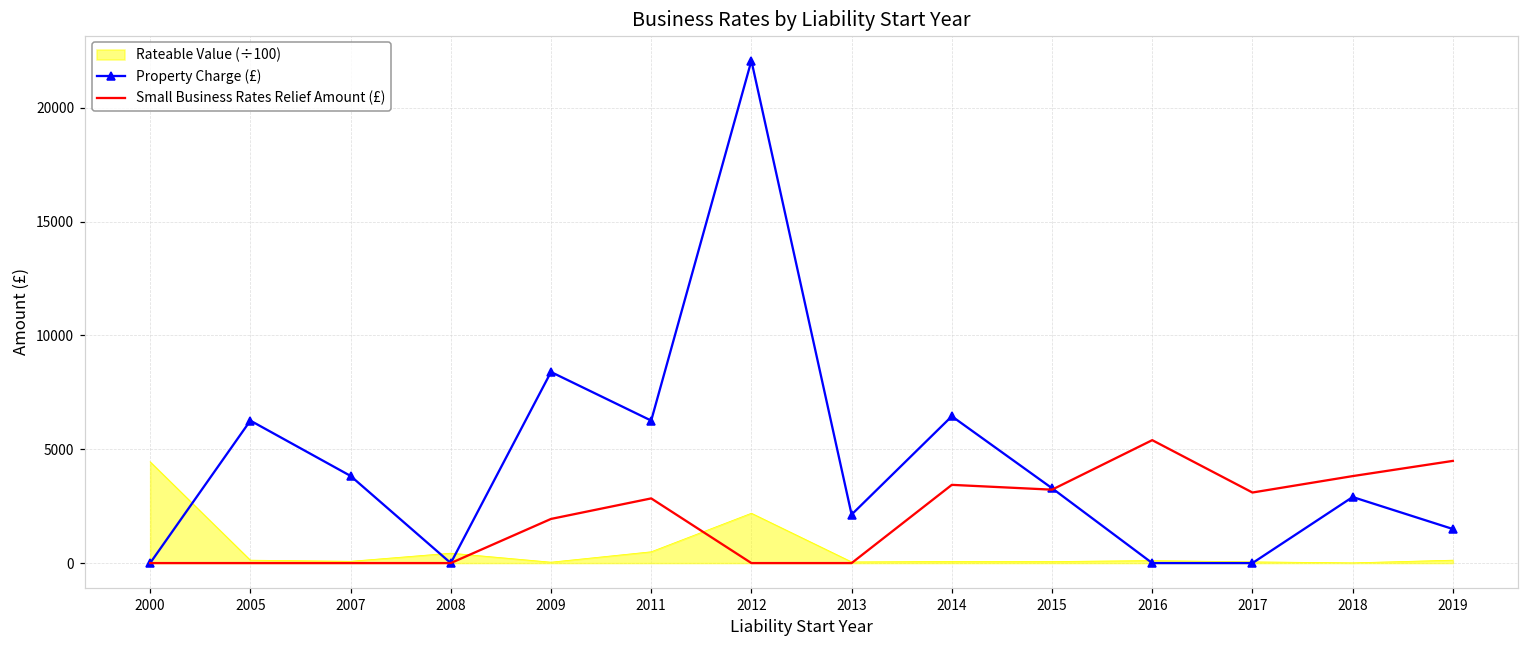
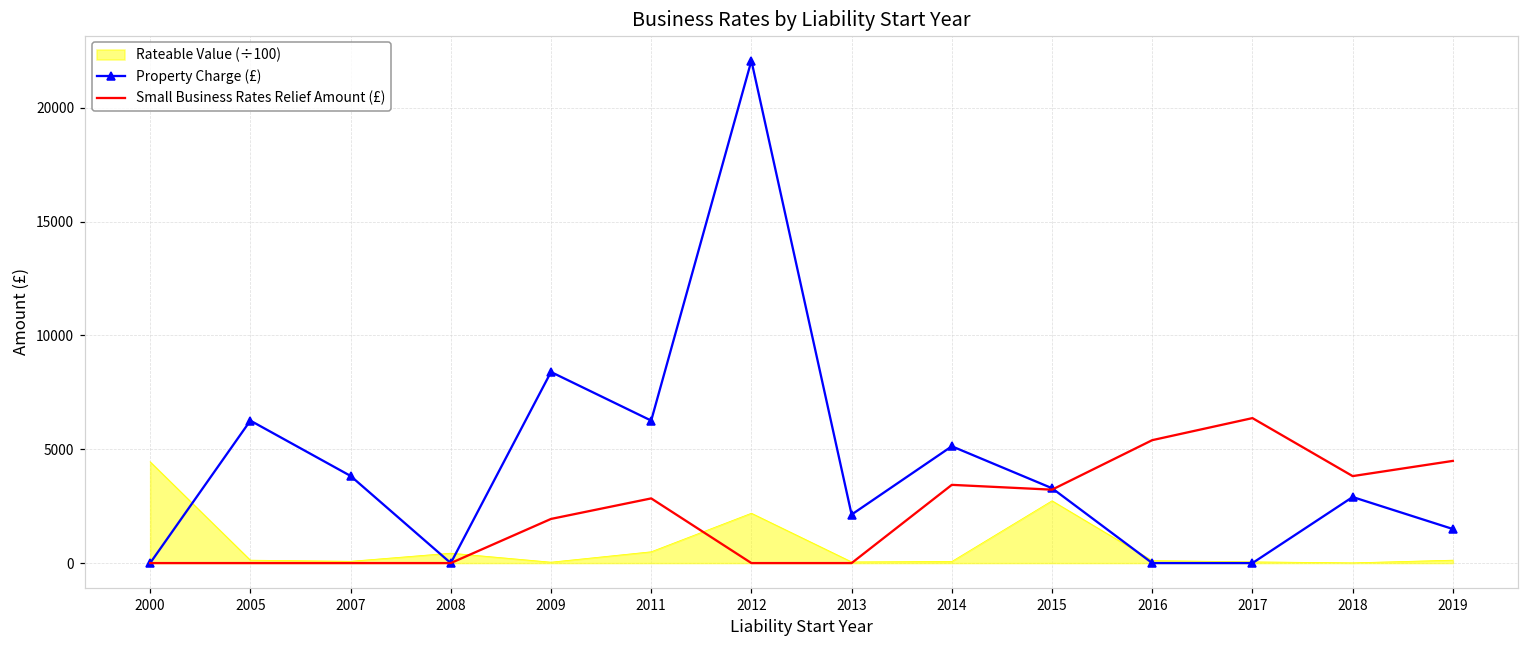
  {
    "Rateable Value (÷100)": {
      "2000": 4500,
      "2005": 100,
      "2008": 400,
      "2009": 0,
      "2011": 500,
      "2012": 2200,
      "2014": 100,
-     "2015": 100,
+     "2015": 2700,
      "2018": 0,
      "2019": 100
    },
    "Property Charge (£)": {
      "2005": 6300,
      "2007": 3800,
      "2009": 8400,
      "2011": 6300,
      "2012": 22100,
      "2013": 2100,
-     "2014": 6500,
+     "2014": 5100,
      "2018": 2900,
      "2019": 1500
    },
    "Small Business Rates Relief Amount (£)": {
      "2005": 0,
      "2009": 1900,
      "2011": 2800,
      "2012": 0,
      "2014": 3400,
      "2016": 5400,
-     "2017": 3100,
+     "2017": 6400,
      "2018": 3800,
      "2019": 4500
    }
  }
